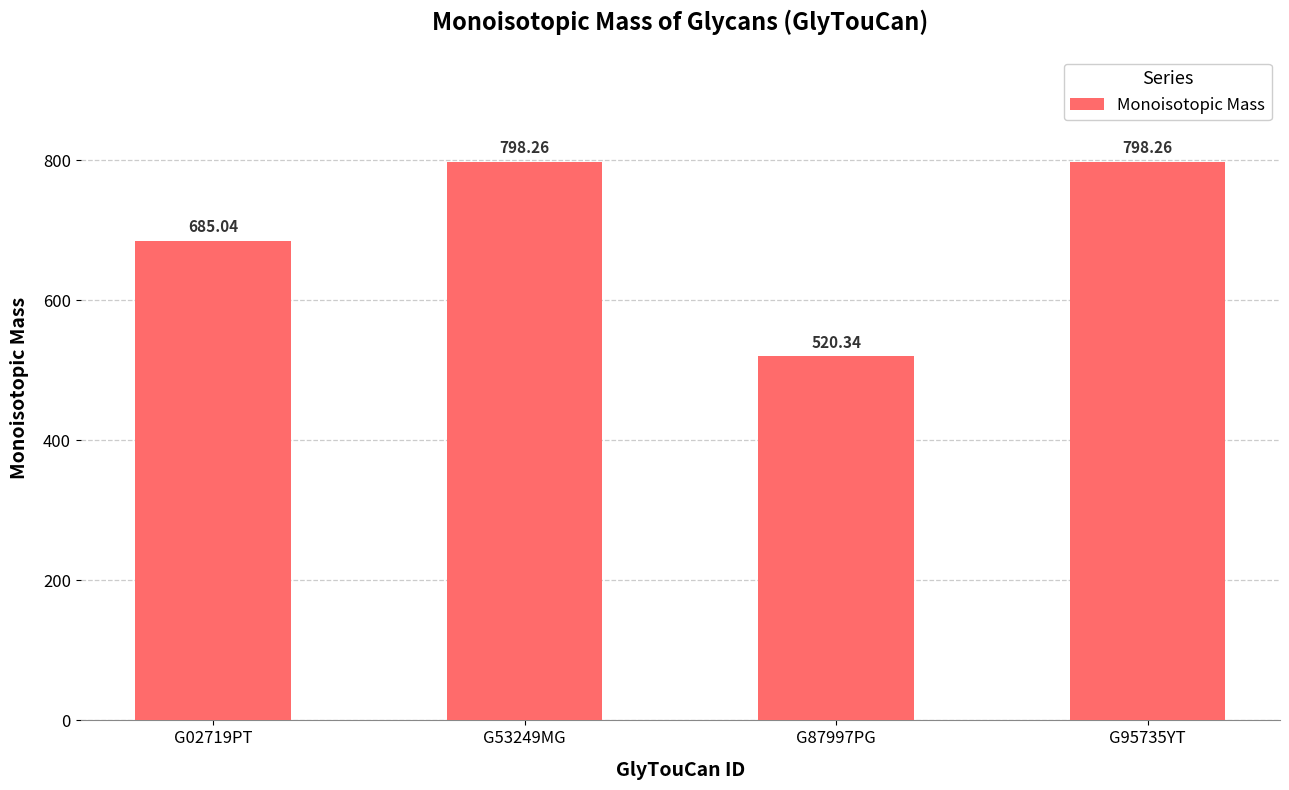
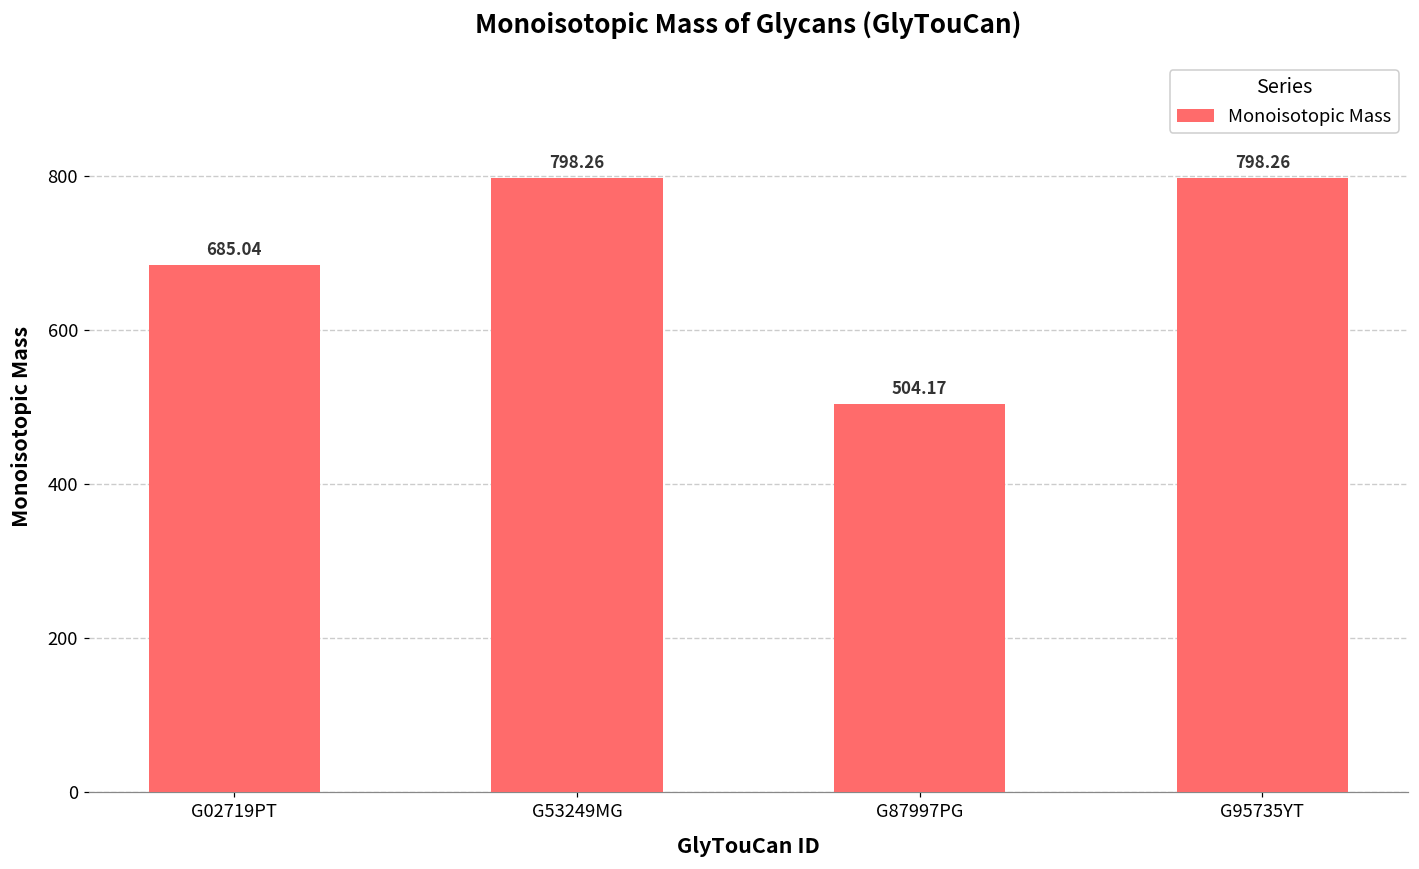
  {
    "G02719PT": 685.04,
    "G53249MG": 798.26,
-   "G87997PG": 520.34,
+   "G87997PG": 504.17,
    "G95735YT": 798.26
  }
